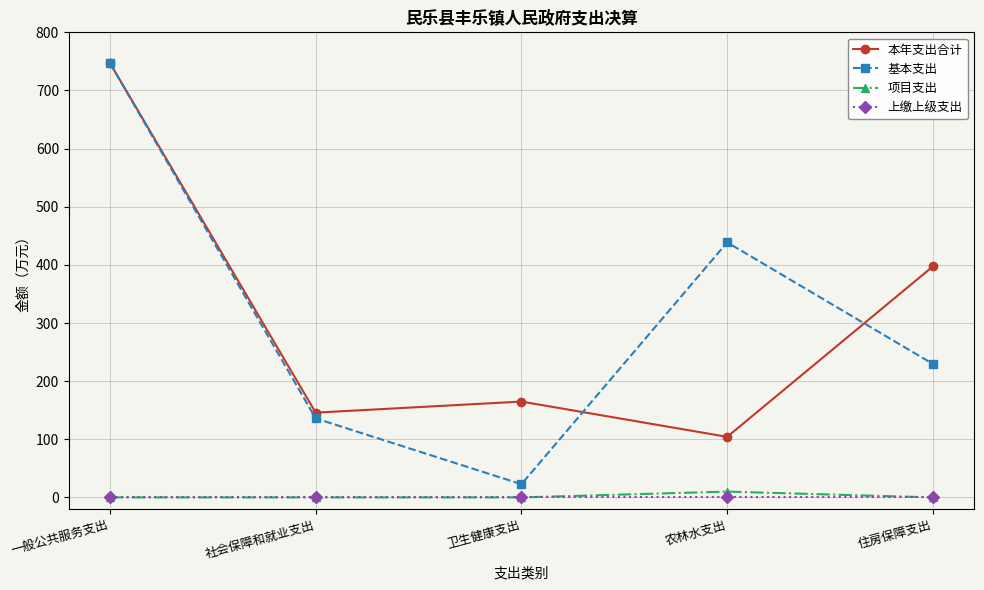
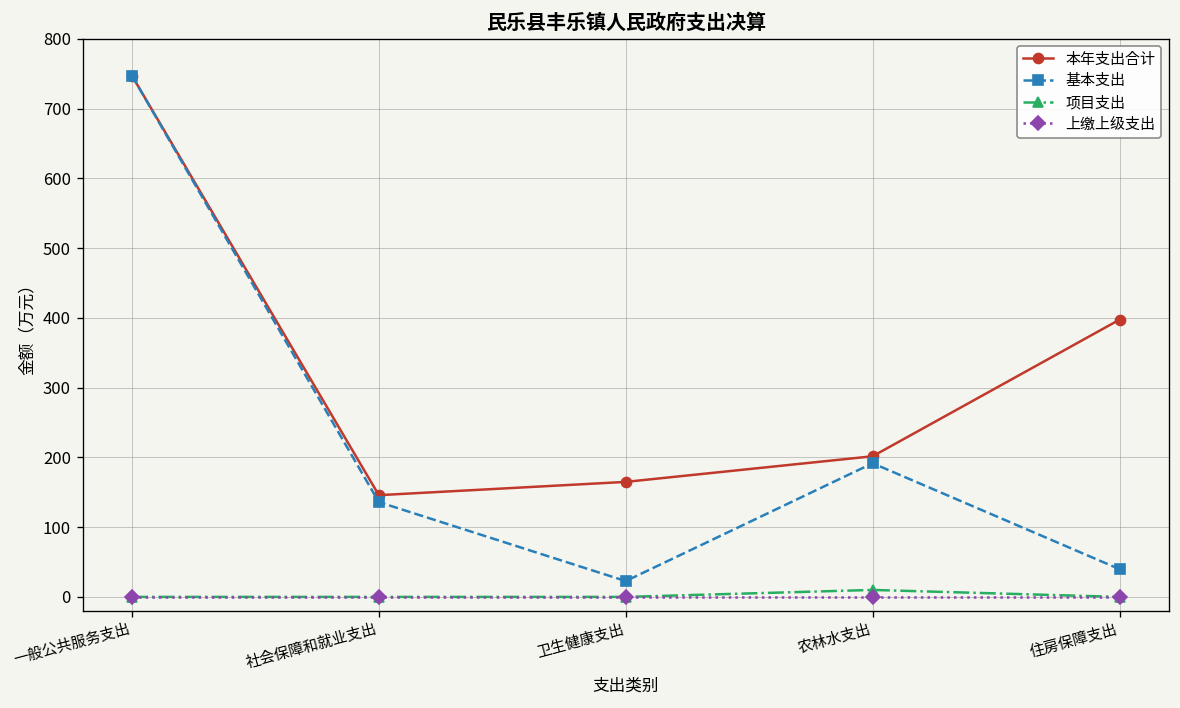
  {
    "本年支出合计": {
      "社会保障和就业支出": 150,
      "卫生健康支出": 160,
-     "农林水支出": 100,
+     "农林水支出": 200,
      "住房保障支出": 400
    },
    "基本支出": {
      "社会保障和就业支出": 140,
      "卫生健康支出": 20,
-     "农林水支出": 440,
-     "住房保障支出": 230
+     "农林水支出": 190,
+     "住房保障支出": 40
    },
    "项目支出": {
      "农林水支出": 10
    },
    "上缴上级支出": {
      "农林水支出": 0
    }
  }
